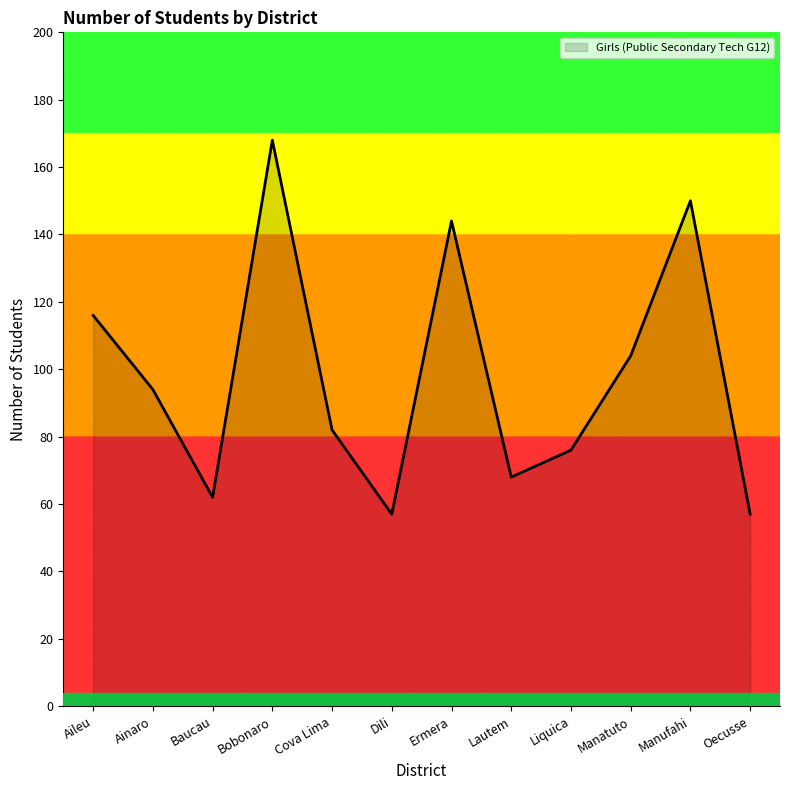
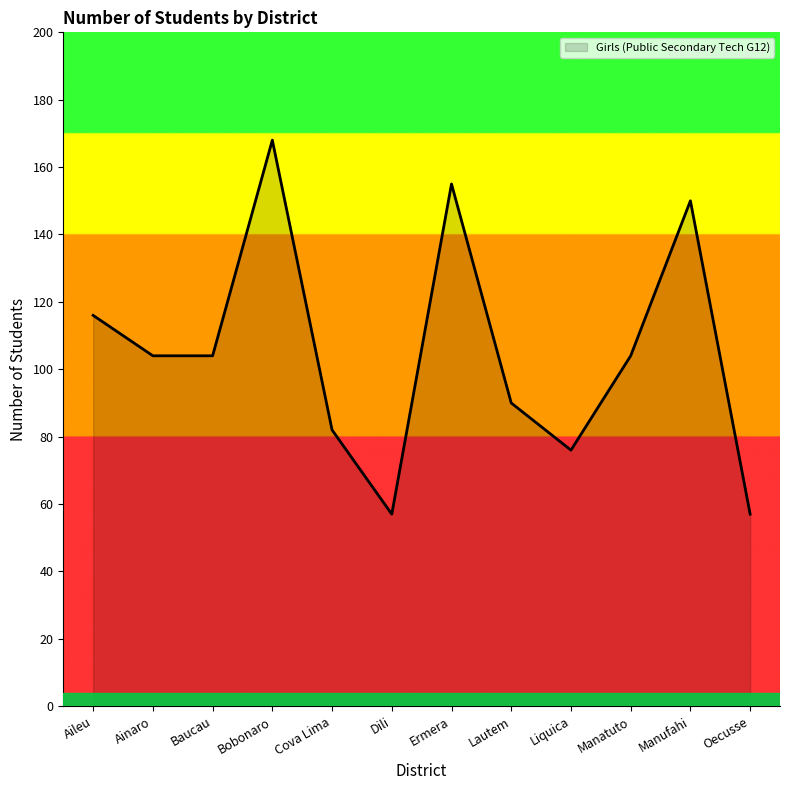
  {
    "Aileu": 116,
-   "Ainaro": 94,
-   "Baucau": 62,
+   "Ainaro": 104,
+   "Baucau": 104,
    "Bobonaro": 168,
    "Cova Lima": 82,
    "Dili": 57,
-   "Ermera": 144,
-   "Lautem": 68,
+   "Ermera": 155,
+   "Lautem": 90,
    "Liquica": 76,
    "Manatuto": 104,
    "Manufahi": 150,
    "Oecusse": 57
  }
